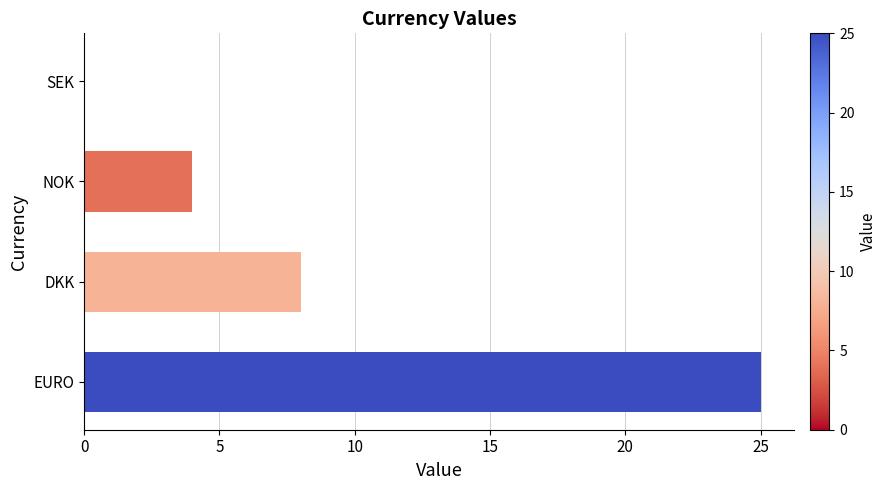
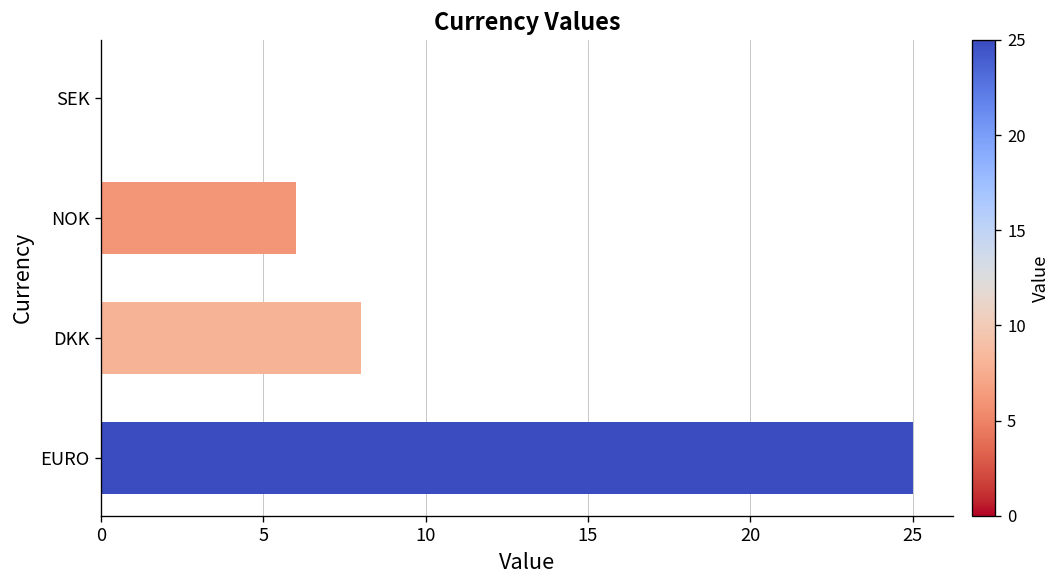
  {
    "SEK": 0,
-   "NOK": 4,
+   "NOK": 6,
    "DKK": 8,
    "EURO": 25
  }
